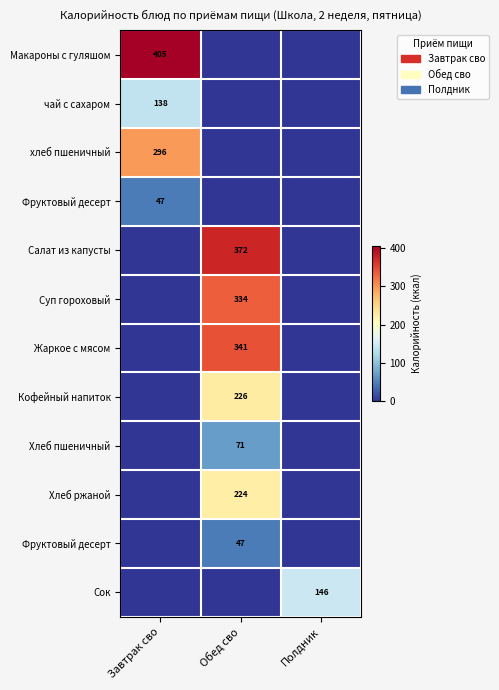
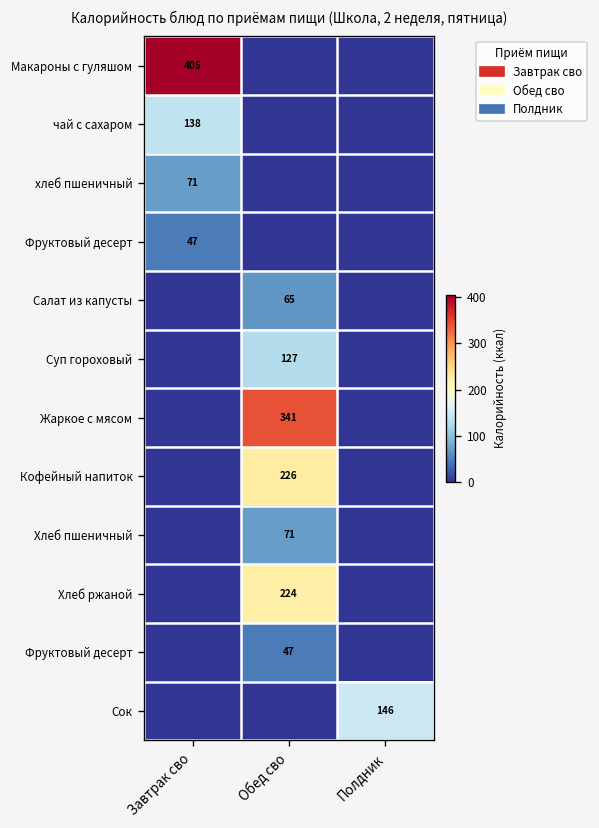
  {
    "Макароны с гуляшом": {
      "Завтрак сво": 405
    },
    "чай с сахаром": {
      "Завтрак сво": 138
    },
    "хлеб пшеничный": {
-     "Завтрак сво": 296
+     "Завтрак сво": 71
    },
    "Салат из капусты": {
-     "Обед сво": 372
+     "Обед сво": 65
    },
    "Суп гороховый": {
-     "Обед сво": 334
+     "Обед сво": 127
    },
    "Жаркое с мясом": {
      "Обед сво": 341
    },
    "Кофейный напиток": {
      "Обед сво": 226
    },
    "Хлеб пшеничный": {
      "Обед сво": 71
    },
    "Хлеб ржаной": {
      "Обед сво": 224
    },
    "Сок": {
      "Полдник": 146
    }
  }
